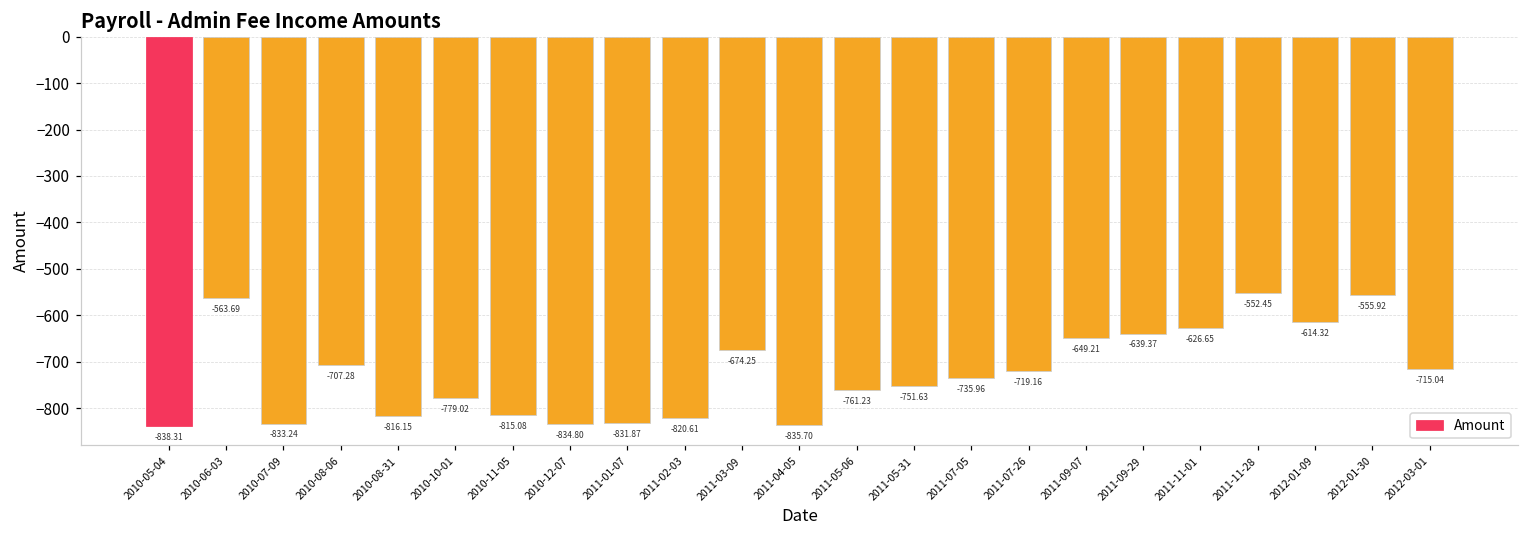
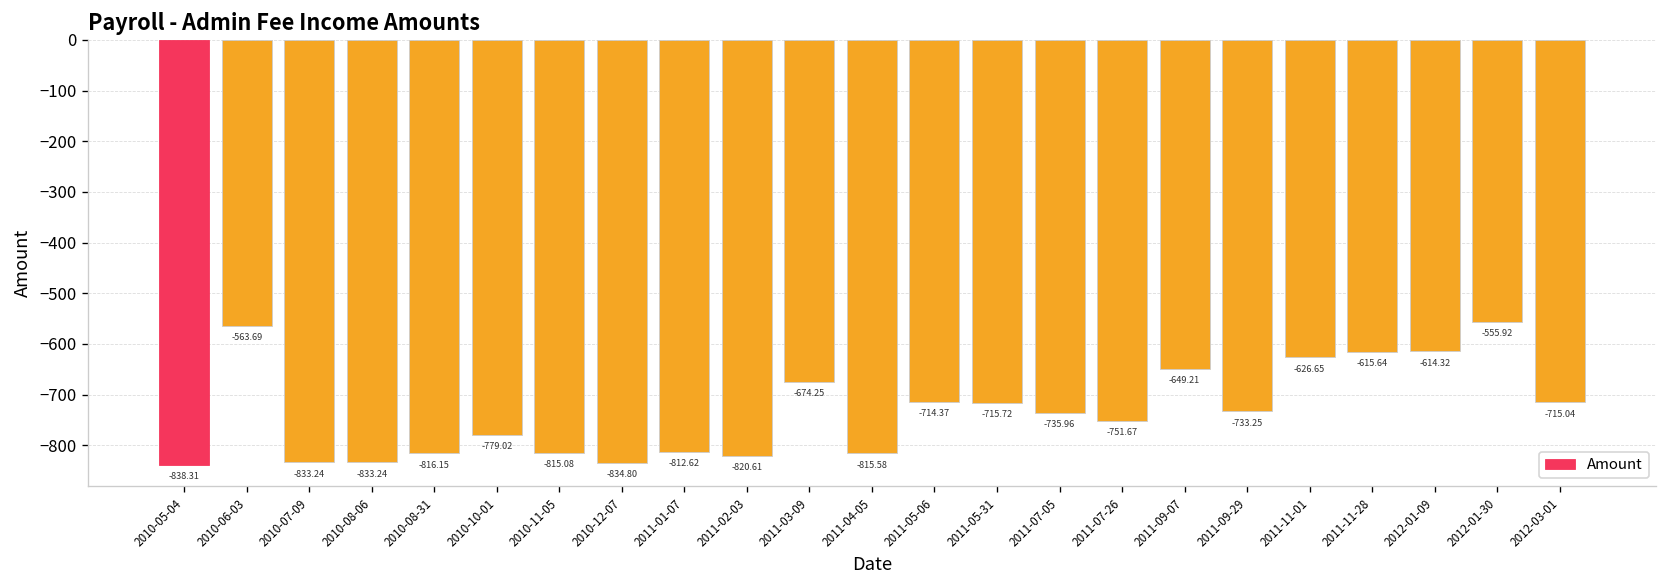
  {
    "2010-05-04": -838.31,
    "2010-06-03": -563.69,
    "2010-07-09": -833.24,
-   "2010-08-06": -707.28,
+   "2010-08-06": -833.24,
    "2010-08-31": -816.15,
    "2010-10-01": -779.02,
    "2010-11-05": -815.08,
    "2010-12-07": -834.80,
-   "2011-01-07": -831.87,
+   "2011-01-07": -812.62,
    "2011-02-03": -820.61,
    "2011-03-09": -674.25,
-   "2011-04-05": -835.70,
-   "2011-05-06": -761.23,
-   "2011-05-31": -751.63,
+   "2011-04-05": -815.58,
+   "2011-05-06": -714.37,
+   "2011-05-31": -715.72,
    "2011-07-05": -735.96,
-   "2011-07-26": -719.16,
+   "2011-07-26": -751.67,
    "2011-09-07": -649.21,
-   "2011-09-29": -639.37,
+   "2011-09-29": -733.25,
    "2011-11-01": -626.65,
-   "2011-11-28": -552.45,
+   "2011-11-28": -615.64,
    "2012-01-09": -614.32,
    "2012-01-30": -555.92,
    "2012-03-01": -715.04
  }
